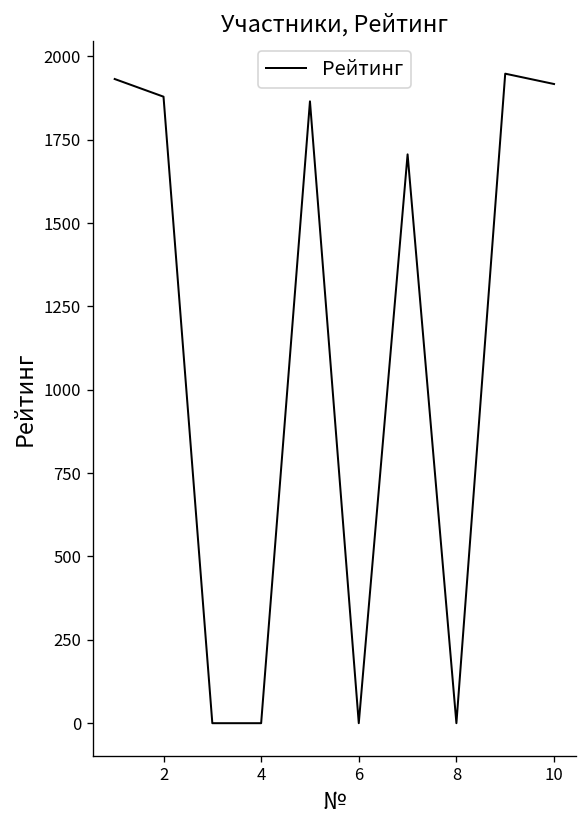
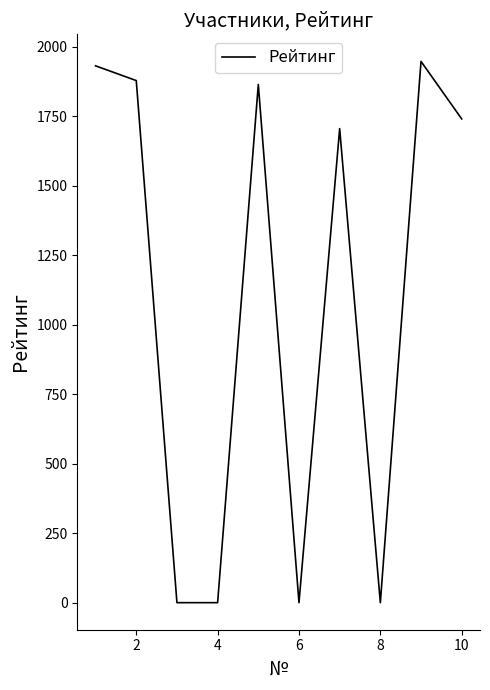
  {
    "2": 1880,
    "4": 0,
    "6": 0,
    "8": 0,
-   "10": 1920
+   "10": 1740
  }
